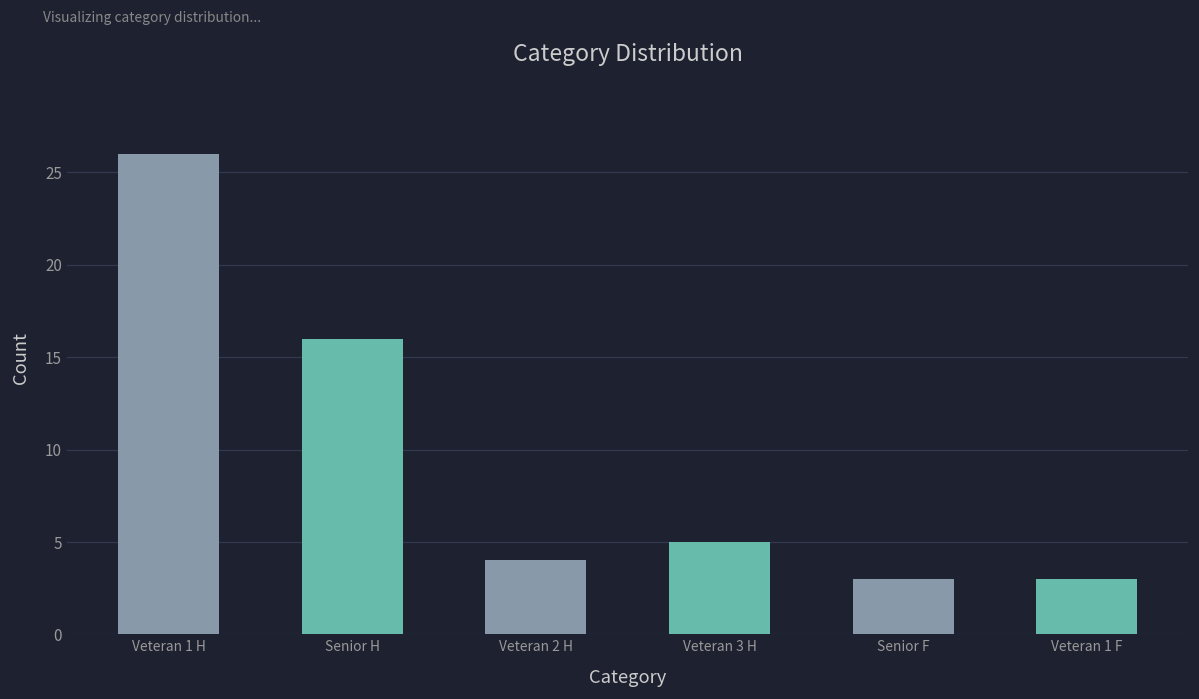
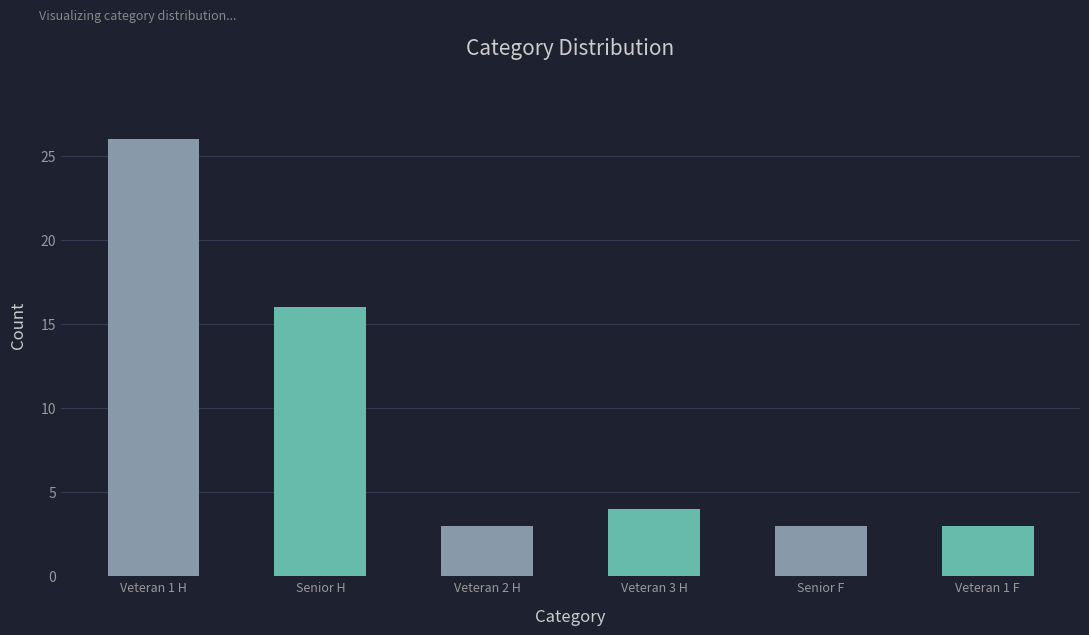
  {
    "Veteran 1 H": 26,
    "Senior H": 16,
-   "Veteran 2 H": 4,
-   "Veteran 3 H": 5,
+   "Veteran 2 H": 3,
+   "Veteran 3 H": 4,
    "Senior F": 3,
    "Veteran 1 F": 3
  }
